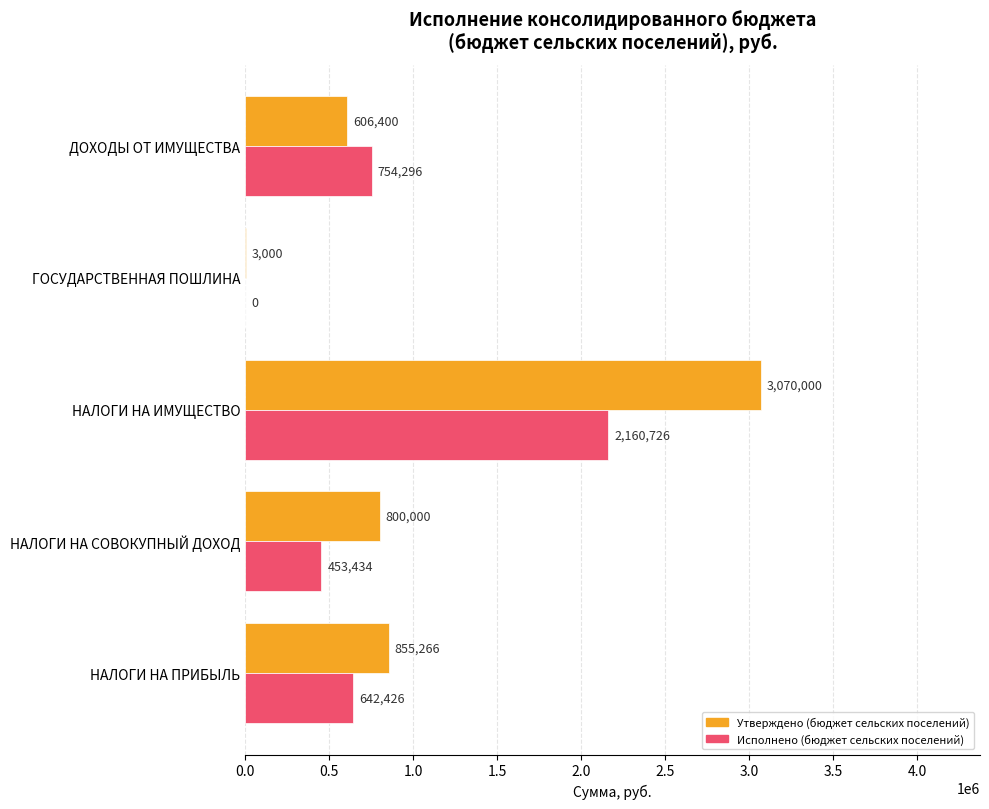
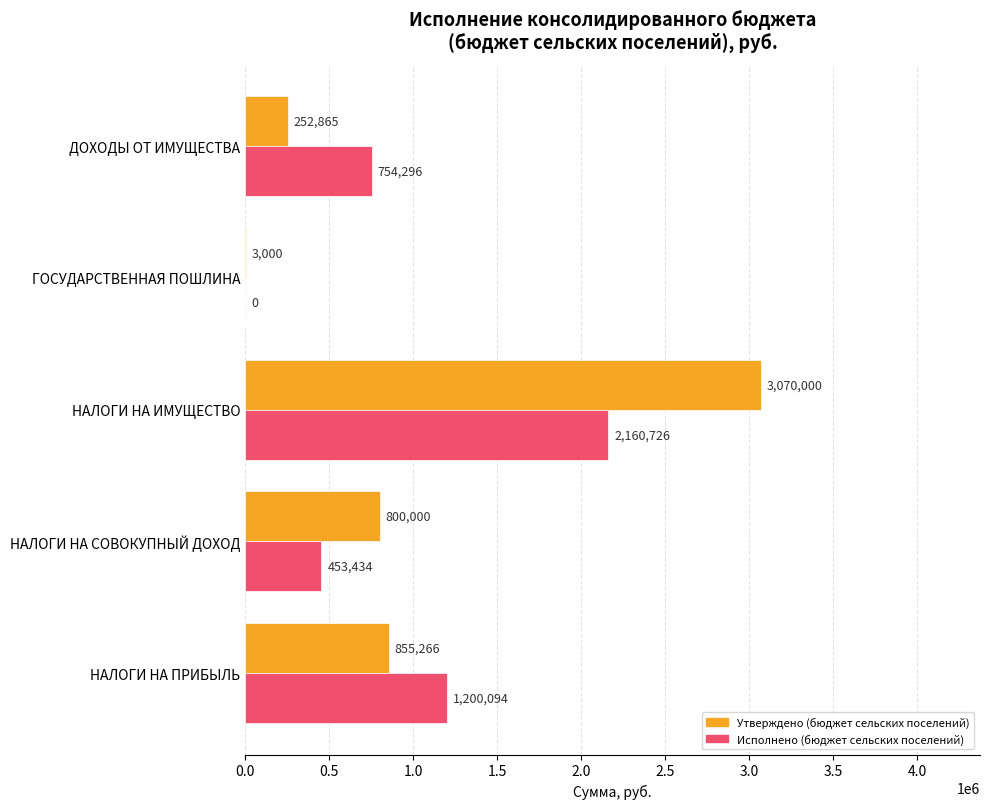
  {
    "Утверждено (бюджет сельских поселений)": {
-     "ДОХОДЫ ОТ ИМУЩЕСТВА": "606,400",
+     "ДОХОДЫ ОТ ИМУЩЕСТВА": "252,865",
      "ГОСУДАРСТВЕННАЯ ПОШЛИНА": "3,000",
      "НАЛОГИ НА ИМУЩЕСТВО": "3,070,000",
      "НАЛОГИ НА СОВОКУПНЫЙ ДОХОД": "800,000",
      "НАЛОГИ НА ПРИБЫЛЬ": "855,266"
    },
    "Исполнено (бюджет сельских поселений)": {
      "ДОХОДЫ ОТ ИМУЩЕСТВА": "754,296",
      "ГОСУДАРСТВЕННАЯ ПОШЛИНА": "0",
      "НАЛОГИ НА ИМУЩЕСТВО": "2,160,726",
      "НАЛОГИ НА СОВОКУПНЫЙ ДОХОД": "453,434",
-     "НАЛОГИ НА ПРИБЫЛЬ": "642,426"
+     "НАЛОГИ НА ПРИБЫЛЬ": "1,200,094"
    }
  }
